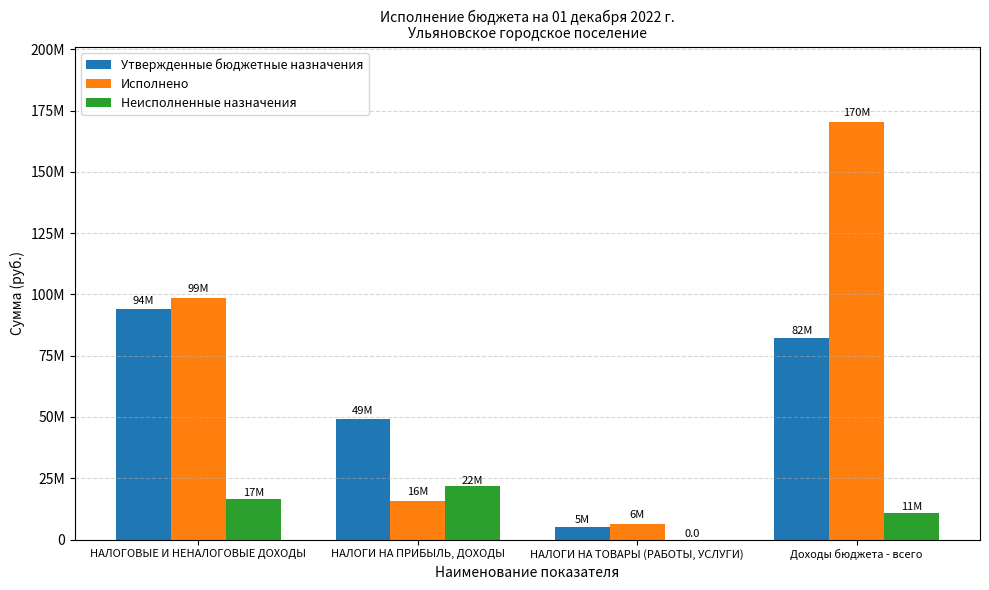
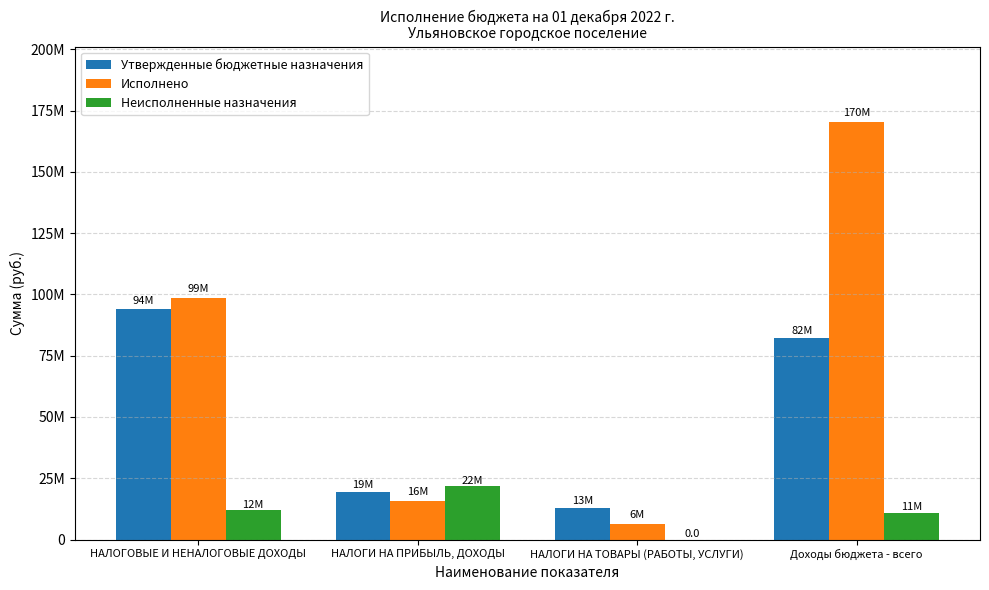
  {
    "Утвержденные бюджетные назначения": {
      "НАЛОГОВЫЕ И НЕНАЛОГОВЫЕ ДОХОДЫ": "94M",
-     "НАЛОГИ НА ПРИБЫЛЬ, ДОХОДЫ": "49M",
-     "НАЛОГИ НА ТОВАРЫ (РАБОТЫ, УСЛУГИ)": "5M",
+     "НАЛОГИ НА ПРИБЫЛЬ, ДОХОДЫ": "19M",
+     "НАЛОГИ НА ТОВАРЫ (РАБОТЫ, УСЛУГИ)": "13M",
      "Доходы бюджета - всего": "82M"
    },
    "Исполнено": {
      "НАЛОГОВЫЕ И НЕНАЛОГОВЫЕ ДОХОДЫ": "99M",
      "НАЛОГИ НА ПРИБЫЛЬ, ДОХОДЫ": "16M",
      "НАЛОГИ НА ТОВАРЫ (РАБОТЫ, УСЛУГИ)": "6M",
      "Доходы бюджета - всего": "170M"
    },
    "Неисполненные назначения": {
-     "НАЛОГОВЫЕ И НЕНАЛОГОВЫЕ ДОХОДЫ": "17M",
+     "НАЛОГОВЫЕ И НЕНАЛОГОВЫЕ ДОХОДЫ": "12M",
      "НАЛОГИ НА ПРИБЫЛЬ, ДОХОДЫ": "22M",
      "НАЛОГИ НА ТОВАРЫ (РАБОТЫ, УСЛУГИ)": "0.0",
      "Доходы бюджета - всего": "11M"
    }
  }
